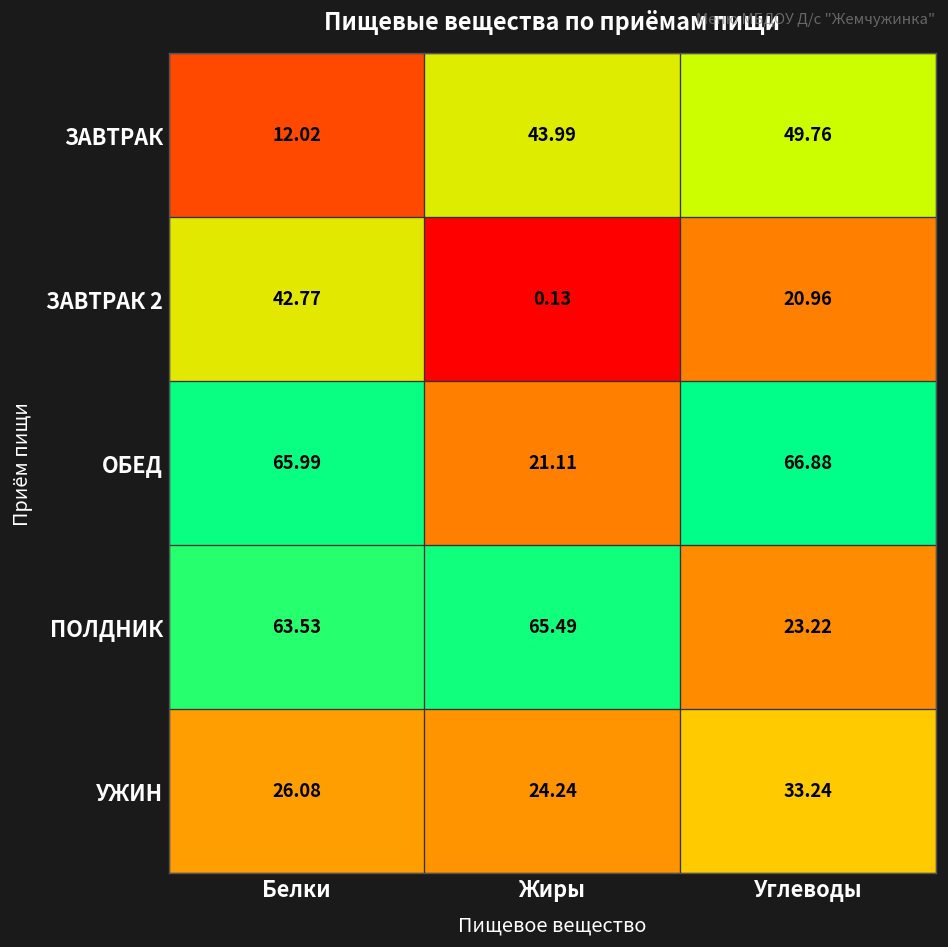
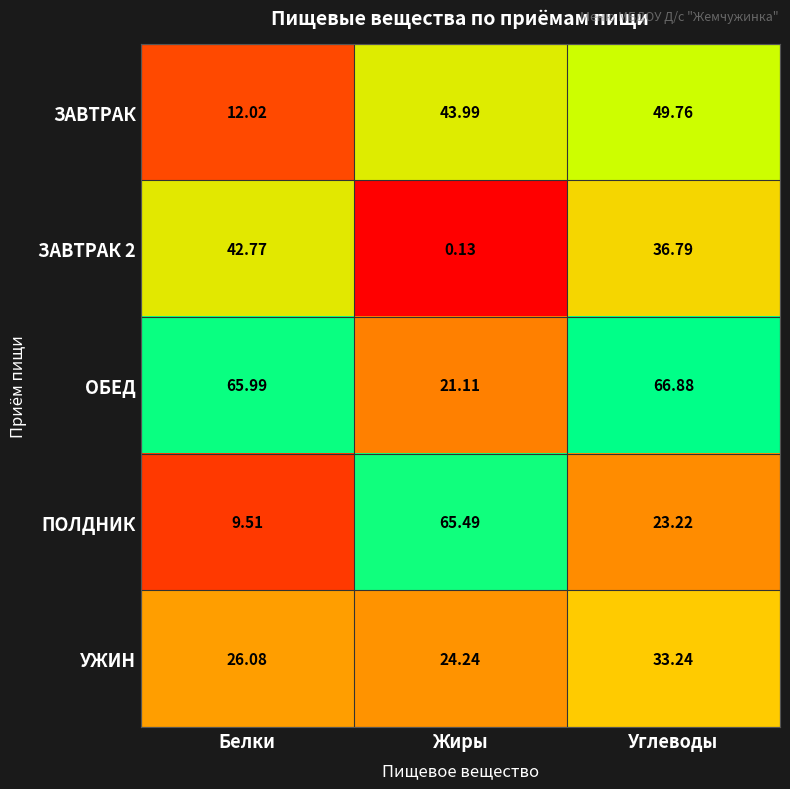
  {
    "ЗАВТРАК": {
      "Белки": 12.02,
      "Жиры": 43.99,
      "Углеводы": 49.76
    },
    "ЗАВТРАК 2": {
      "Белки": 42.77,
      "Жиры": 0.13,
-     "Углеводы": 20.96
+     "Углеводы": 36.79
    },
    "ОБЕД": {
      "Белки": 65.99,
      "Жиры": 21.11,
      "Углеводы": 66.88
    },
    "ПОЛДНИК": {
-     "Белки": 63.53,
+     "Белки": 9.51,
      "Жиры": 65.49,
      "Углеводы": 23.22
    },
    "УЖИН": {
      "Белки": 26.08,
      "Жиры": 24.24,
      "Углеводы": 33.24
    }
  }
